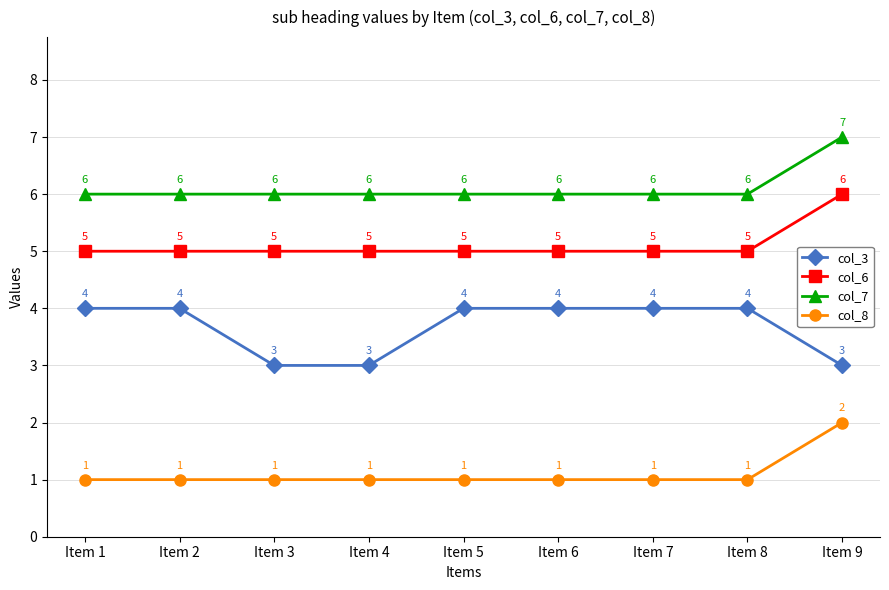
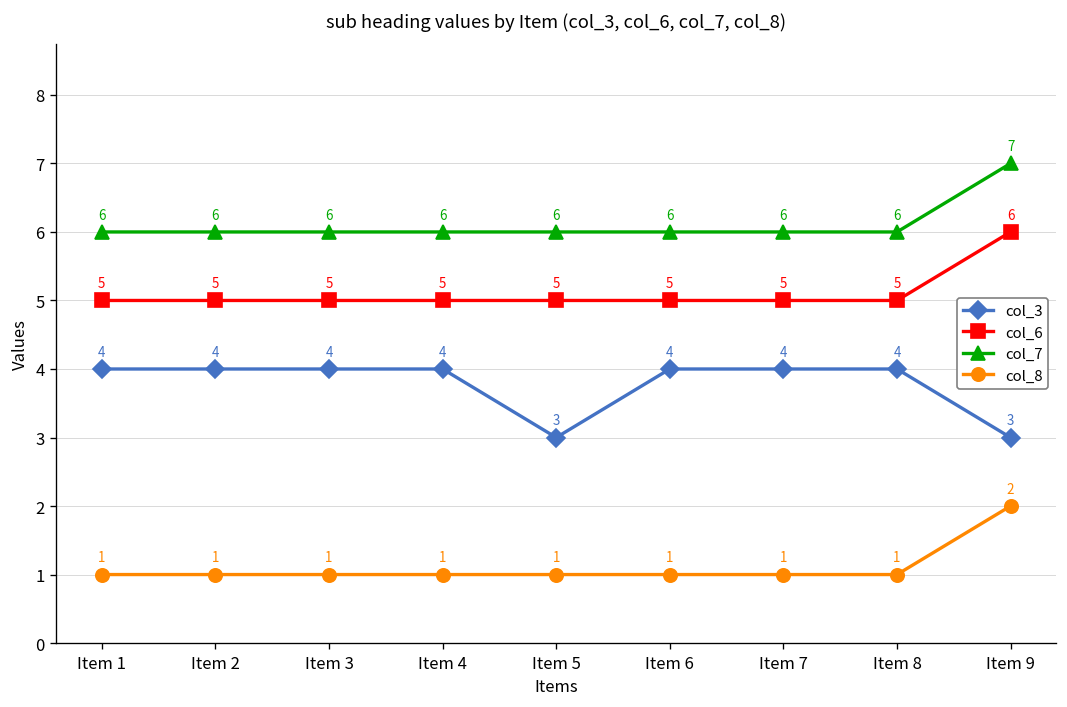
  {
    "col_3": {
      "Item 1": 4,
      "Item 2": 4,
-     "Item 3": 3,
-     "Item 4": 3,
-     "Item 5": 4,
+     "Item 3": 4,
+     "Item 4": 4,
+     "Item 5": 3,
      "Item 6": 4,
      "Item 7": 4,
      "Item 8": 4,
      "Item 9": 3
    },
    "col_6": {
      "Item 1": 5,
      "Item 2": 5,
      "Item 3": 5,
      "Item 4": 5,
      "Item 5": 5,
      "Item 6": 5,
      "Item 7": 5,
      "Item 8": 5,
      "Item 9": 6
    },
    "col_7": {
      "Item 1": 6,
      "Item 2": 6,
      "Item 3": 6,
      "Item 4": 6,
      "Item 5": 6,
      "Item 6": 6,
      "Item 7": 6,
      "Item 8": 6,
      "Item 9": 7
    },
    "col_8": {
      "Item 1": 1,
      "Item 2": 1,
      "Item 3": 1,
      "Item 4": 1,
      "Item 5": 1,
      "Item 6": 1,
      "Item 7": 1,
      "Item 8": 1,
      "Item 9": 2
    }
  }
